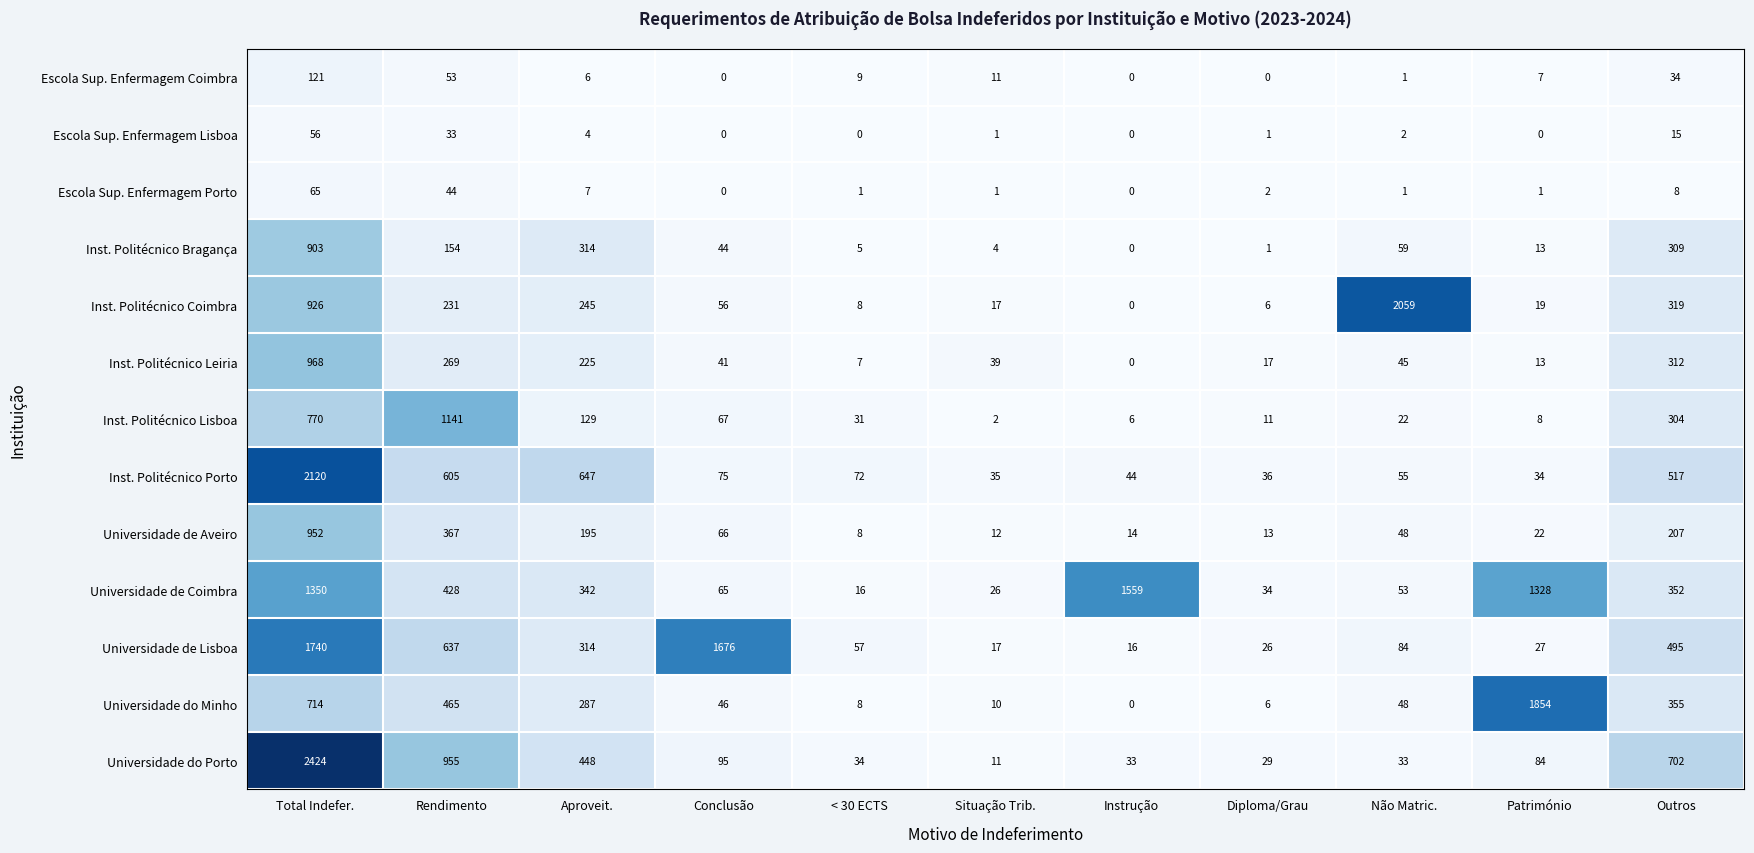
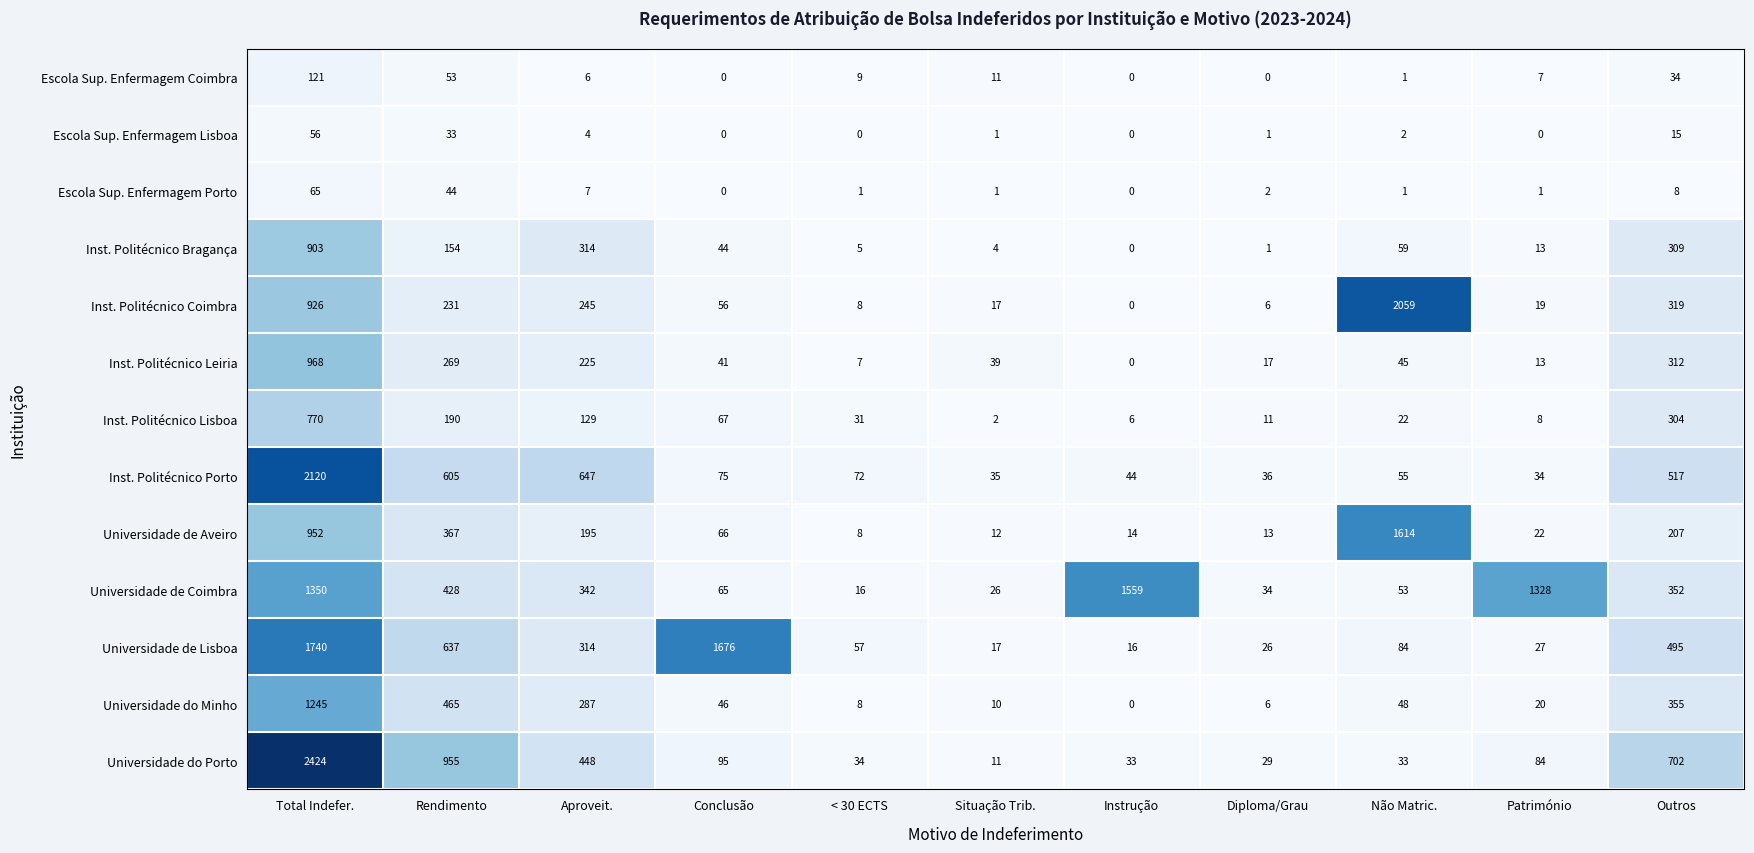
  {
    "Escola Sup. Enfermagem Coimbra": {
      "Total Indefer.": 121,
      "Rendimento": 53,
      "Aproveit.": 6,
      "Conclusão": 0,
      "< 30 ECTS": 9,
      "Situação Trib.": 11,
      "Instrução": 0,
      "Diploma/Grau": 0,
      "Não Matric.": 1,
      "Património": 7,
      "Outros": 34
    },
    "Escola Sup. Enfermagem Lisboa": {
      "Total Indefer.": 56,
      "Rendimento": 33,
      "Aproveit.": 4,
      "Conclusão": 0,
      "< 30 ECTS": 0,
      "Situação Trib.": 1,
      "Instrução": 0,
      "Diploma/Grau": 1,
      "Não Matric.": 2,
      "Património": 0,
      "Outros": 15
    },
    "Escola Sup. Enfermagem Porto": {
      "Total Indefer.": 65,
      "Rendimento": 44,
      "Aproveit.": 7,
      "Conclusão": 0,
      "< 30 ECTS": 1,
      "Situação Trib.": 1,
      "Instrução": 0,
      "Diploma/Grau": 2,
      "Não Matric.": 1,
      "Património": 1,
      "Outros": 8
    },
    "Inst. Politécnico Bragança": {
      "Total Indefer.": 903,
      "Rendimento": 154,
      "Aproveit.": 314,
      "Conclusão": 44,
      "< 30 ECTS": 5,
      "Situação Trib.": 4,
      "Instrução": 0,
      "Diploma/Grau": 1,
      "Não Matric.": 59,
      "Património": 13,
      "Outros": 309
    },
    "Inst. Politécnico Coimbra": {
      "Total Indefer.": 926,
      "Rendimento": 231,
      "Aproveit.": 245,
      "Conclusão": 56,
      "< 30 ECTS": 8,
      "Situação Trib.": 17,
      "Instrução": 0,
      "Diploma/Grau": 6,
      "Não Matric.": 2059,
      "Património": 19,
      "Outros": 319
    },
    "Inst. Politécnico Leiria": {
      "Total Indefer.": 968,
      "Rendimento": 269,
      "Aproveit.": 225,
      "Conclusão": 41,
      "< 30 ECTS": 7,
      "Situação Trib.": 39,
      "Instrução": 0,
      "Diploma/Grau": 17,
      "Não Matric.": 45,
      "Património": 13,
      "Outros": 312
    },
    "Inst. Politécnico Lisboa": {
      "Total Indefer.": 770,
-     "Rendimento": 1141,
+     "Rendimento": 190,
      "Aproveit.": 129,
      "Conclusão": 67,
      "< 30 ECTS": 31,
      "Situação Trib.": 2,
      "Instrução": 6,
      "Diploma/Grau": 11,
      "Não Matric.": 22,
      "Património": 8,
      "Outros": 304
    },
    "Inst. Politécnico Porto": {
      "Total Indefer.": 2120,
      "Rendimento": 605,
      "Aproveit.": 647,
      "Conclusão": 75,
      "< 30 ECTS": 72,
      "Situação Trib.": 35,
      "Instrução": 44,
      "Diploma/Grau": 36,
      "Não Matric.": 55,
      "Património": 34,
      "Outros": 517
    },
    "Universidade de Aveiro": {
      "Total Indefer.": 952,
      "Rendimento": 367,
      "Aproveit.": 195,
      "Conclusão": 66,
      "< 30 ECTS": 8,
      "Situação Trib.": 12,
      "Instrução": 14,
      "Diploma/Grau": 13,
-     "Não Matric.": 48,
+     "Não Matric.": 1614,
      "Património": 22,
      "Outros": 207
    },
    "Universidade de Coimbra": {
      "Total Indefer.": 1350,
      "Rendimento": 428,
      "Aproveit.": 342,
      "Conclusão": 65,
      "< 30 ECTS": 16,
      "Situação Trib.": 26,
      "Instrução": 1559,
      "Diploma/Grau": 34,
      "Não Matric.": 53,
      "Património": 1328,
      "Outros": 352
    },
    "Universidade de Lisboa": {
      "Total Indefer.": 1740,
      "Rendimento": 637,
      "Aproveit.": 314,
      "Conclusão": 1676,
      "< 30 ECTS": 57,
      "Situação Trib.": 17,
      "Instrução": 16,
      "Diploma/Grau": 26,
      "Não Matric.": 84,
      "Património": 27,
      "Outros": 495
    },
    "Universidade do Minho": {
-     "Total Indefer.": 714,
+     "Total Indefer.": 1245,
      "Rendimento": 465,
      "Aproveit.": 287,
      "Conclusão": 46,
      "< 30 ECTS": 8,
      "Situação Trib.": 10,
      "Instrução": 0,
      "Diploma/Grau": 6,
      "Não Matric.": 48,
-     "Património": 1854,
+     "Património": 20,
      "Outros": 355
    },
    "Universidade do Porto": {
      "Total Indefer.": 2424,
      "Rendimento": 955,
      "Aproveit.": 448,
      "Conclusão": 95,
      "< 30 ECTS": 34,
      "Situação Trib.": 11,
      "Instrução": 33,
      "Diploma/Grau": 29,
      "Não Matric.": 33,
      "Património": 84,
      "Outros": 702
    }
  }
